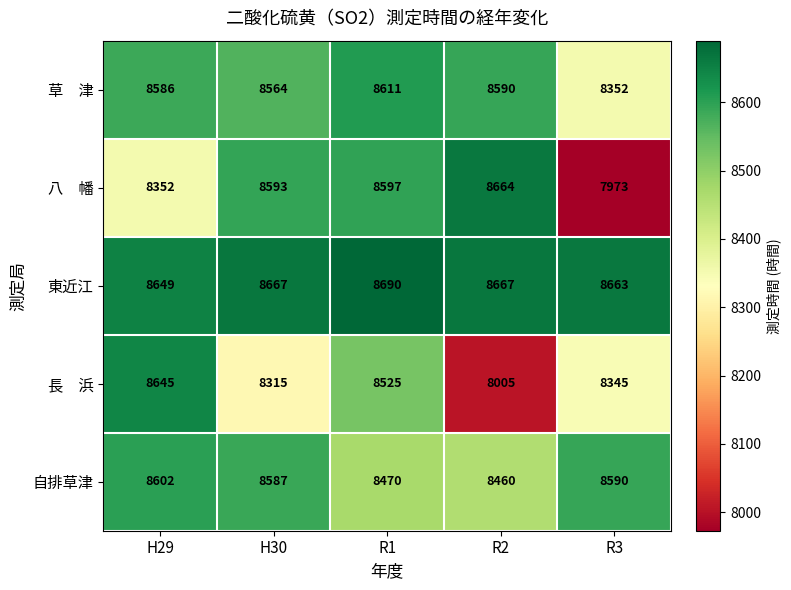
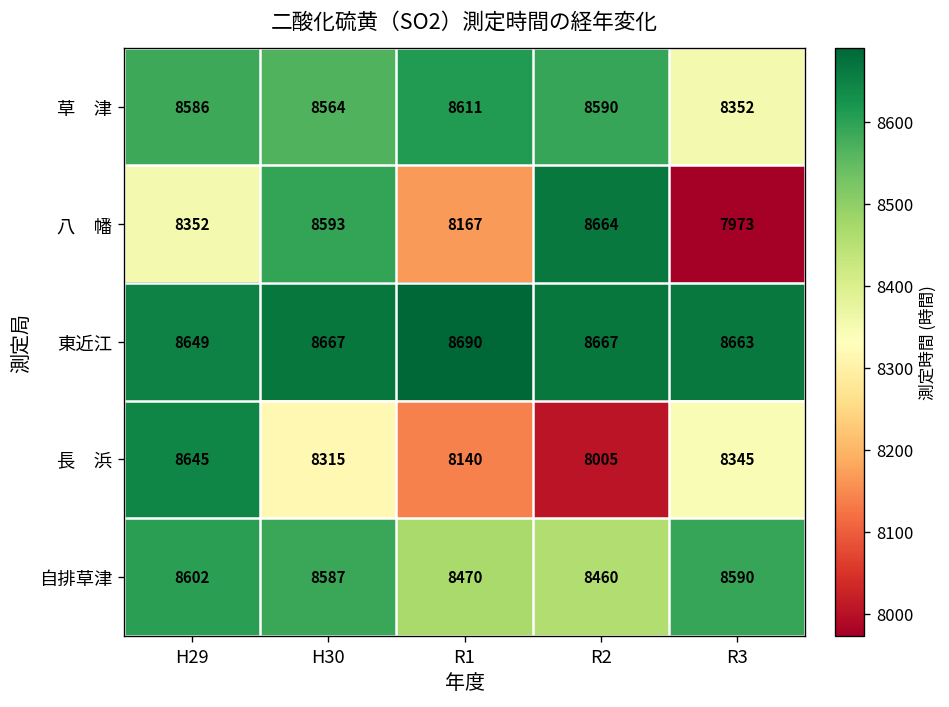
  {
    "草 津": {
      "H29": 8586,
      "H30": 8564,
      "R1": 8611,
      "R2": 8590,
      "R3": 8352
    },
    "八 幡": {
      "H29": 8352,
      "H30": 8593,
-     "R1": 8597,
+     "R1": 8167,
      "R2": 8664,
      "R3": 7973
    },
    "東近江": {
      "H29": 8649,
      "H30": 8667,
      "R1": 8690,
      "R2": 8667,
      "R3": 8663
    },
    "長 浜": {
      "H29": 8645,
      "H30": 8315,
-     "R1": 8525,
+     "R1": 8140,
      "R2": 8005,
      "R3": 8345
    },
    "自排草津": {
      "H29": 8602,
      "H30": 8587,
      "R1": 8470,
      "R2": 8460,
      "R3": 8590
    }
  }
